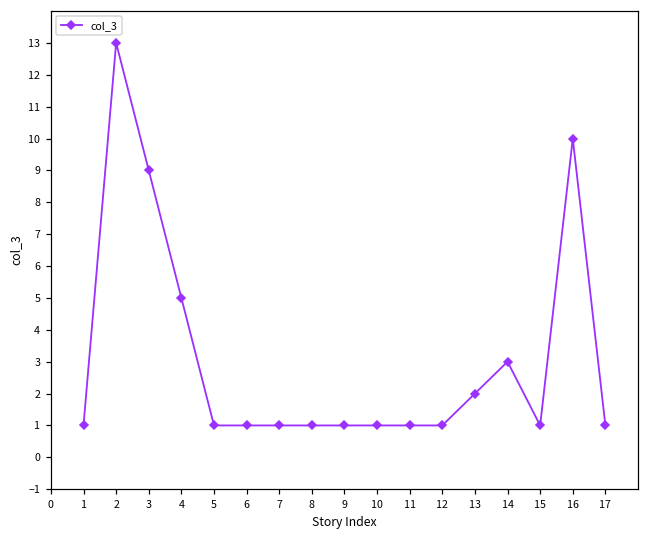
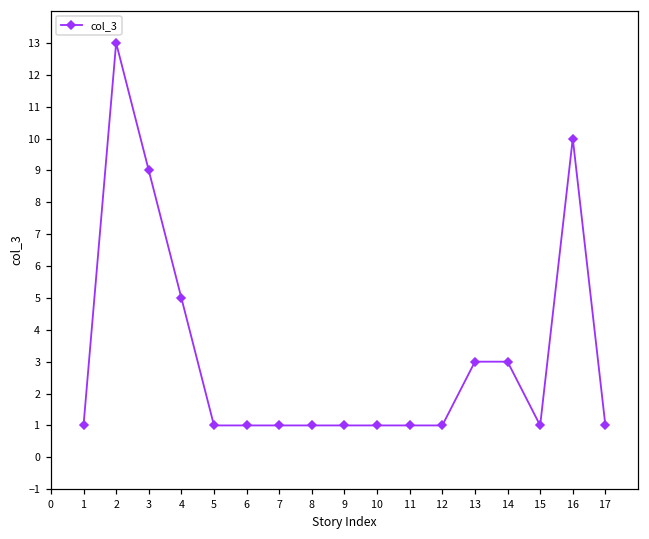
  {
    "1": 1,
    "2": 13,
    "3": 9,
    "4": 5,
    "5": 1,
    "6": 1,
    "7": 1,
    "8": 1,
    "9": 1,
    "10": 1,
    "11": 1,
    "12": 1,
-   "13": 2,
+   "13": 3,
    "14": 3,
    "15": 1,
    "16": 10,
    "17": 1
  }
